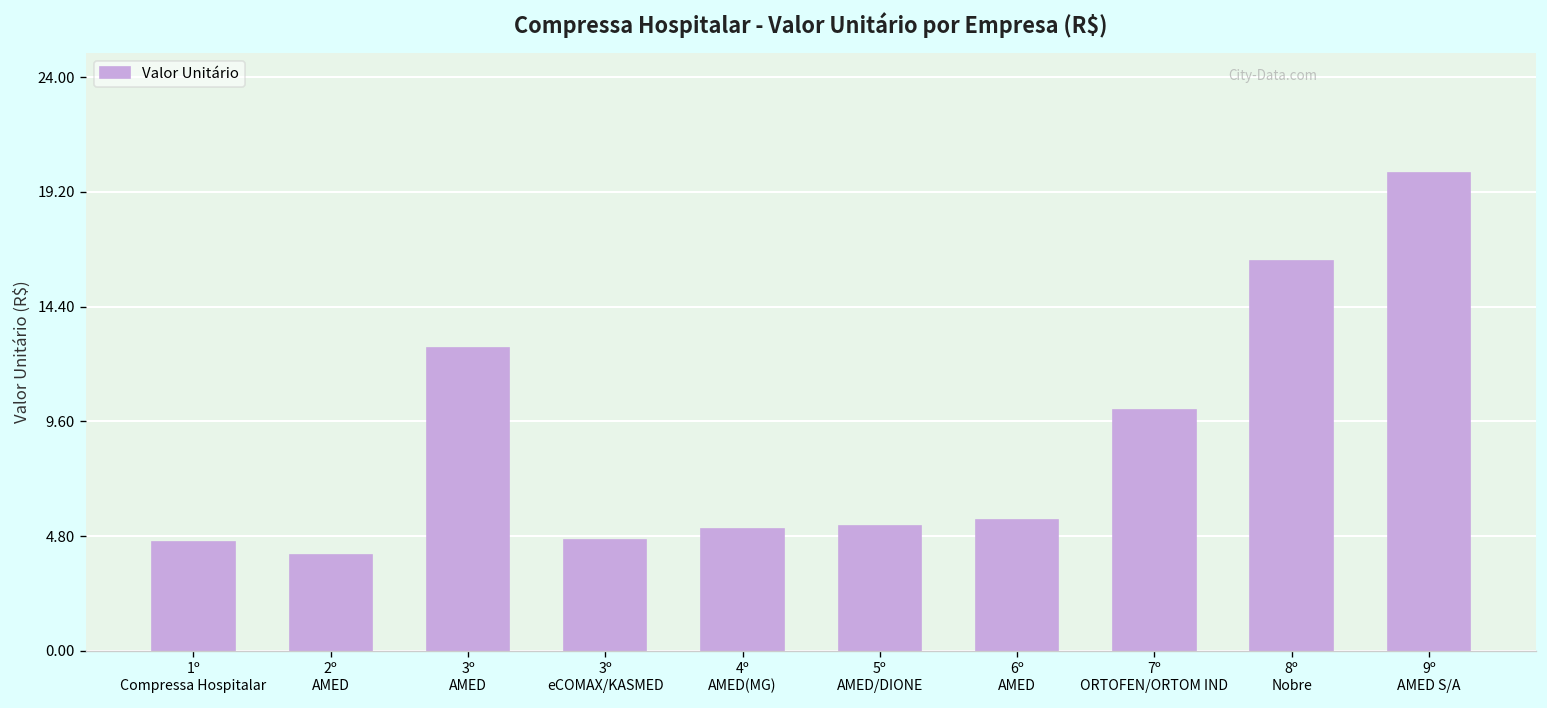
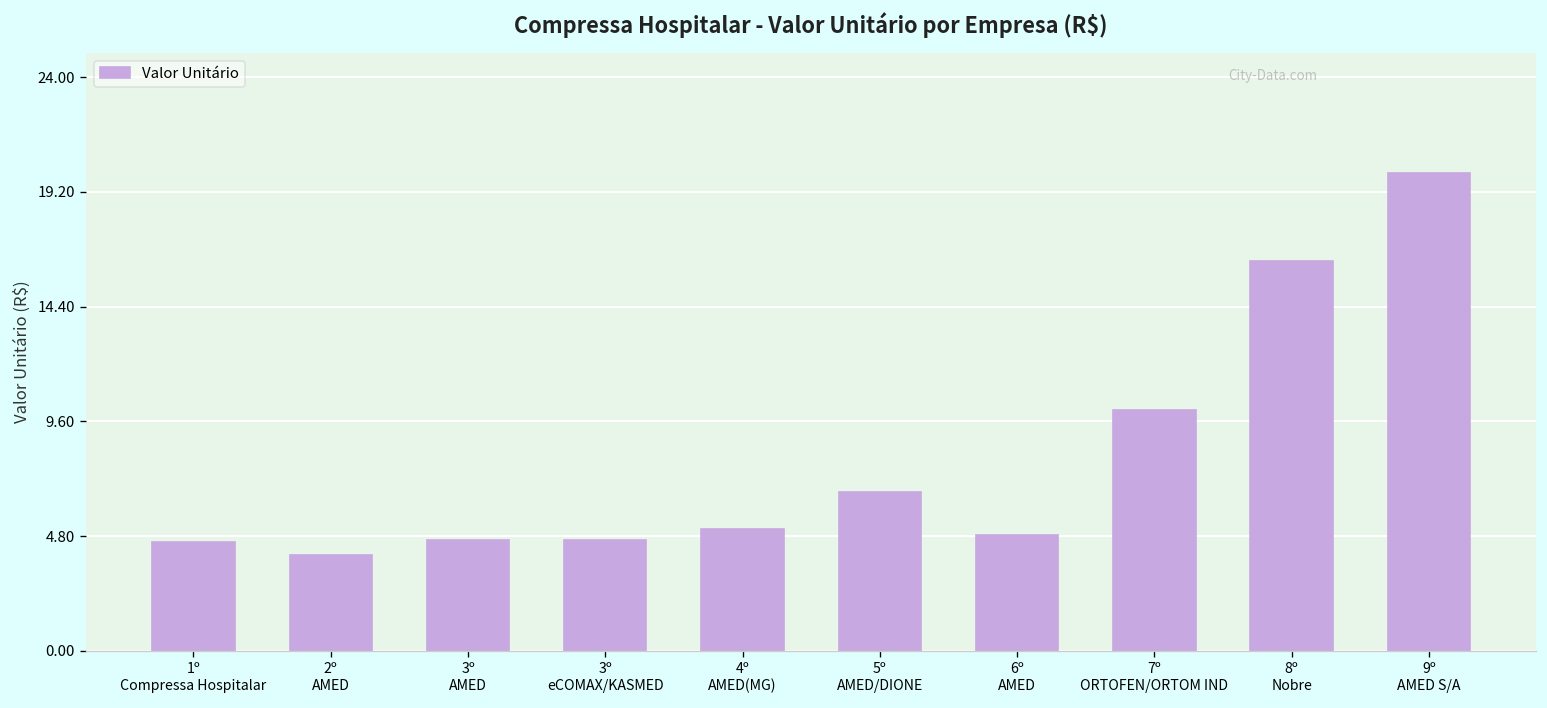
  {
    "1º Compressa Hospitalar": 4.5,
    "2º AMED": 4.0,
-   "3º AMED": 12.7,
+   "3º AMED": 4.7,
    "3º eCOMAX/KASMED": 4.7,
    "4º AMED(MG)": 5.1,
-   "5º AMED/DIONE": 5.2,
-   "6º AMED": 5.5,
+   "5º AMED/DIONE": 6.7,
+   "6º AMED": 4.9,
    "7º ORTOFEN/ORTOM IND": 10.1,
    "8º Nobre": 16.3,
    "9º AMED S/A": 20.0
  }
